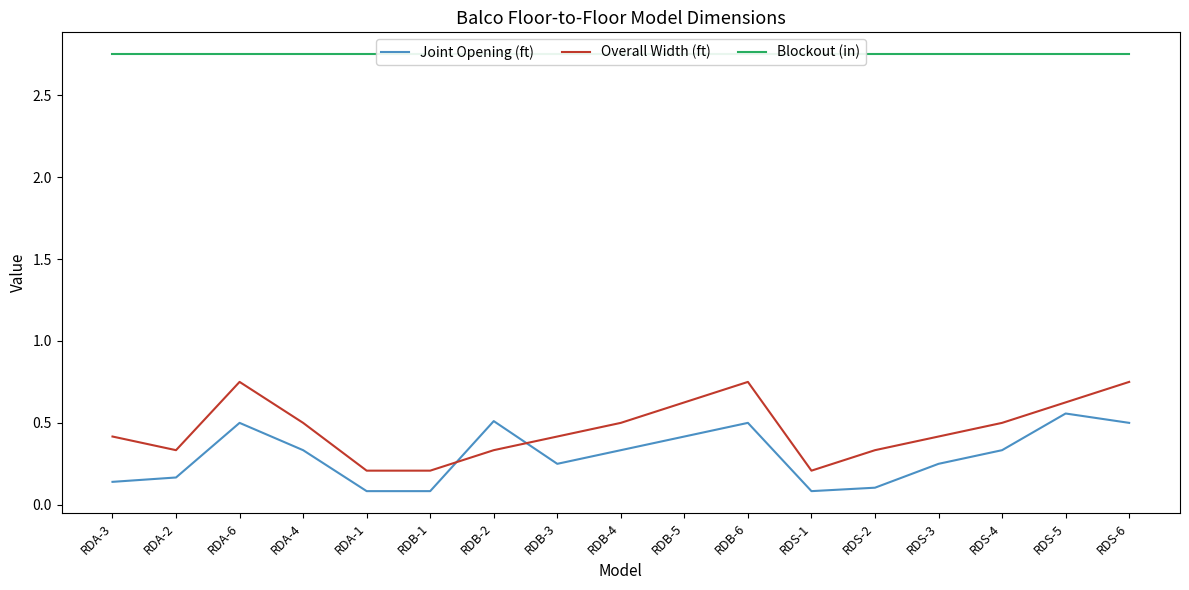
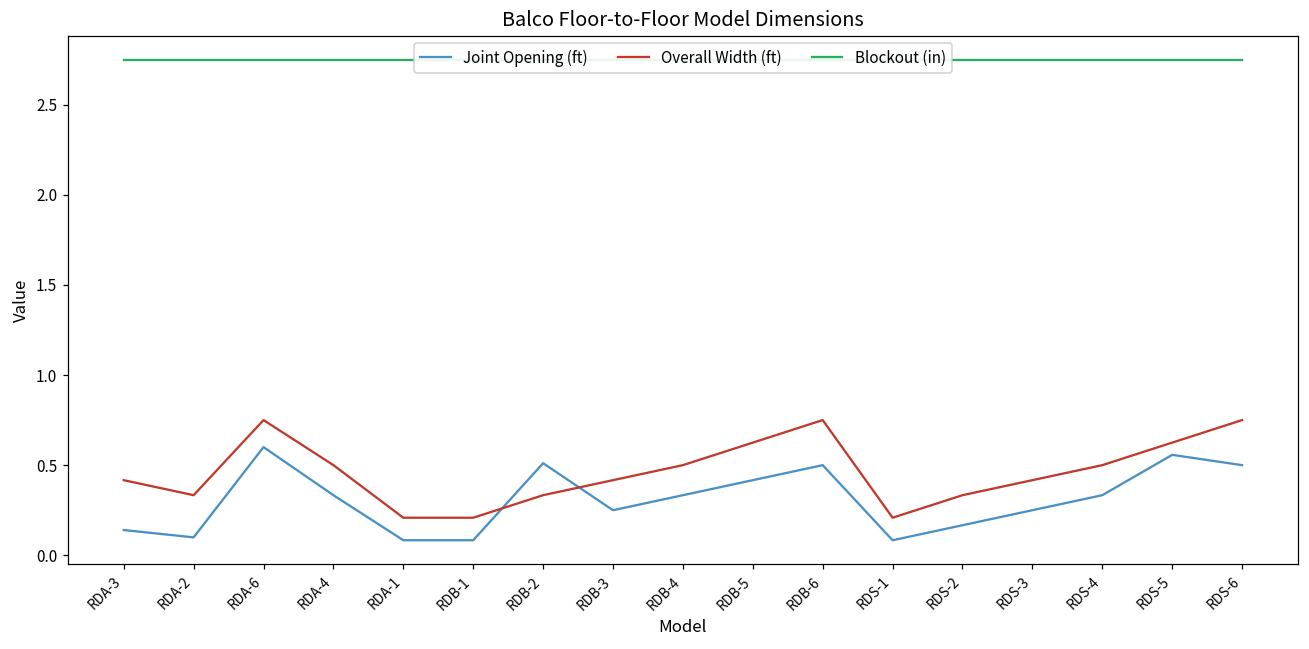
  {
    "Joint Opening (ft)": {
      "RDA-3": 0.14,
-     "RDA-2": 0.17,
-     "RDA-6": 0.5,
+     "RDA-2": 0.10,
+     "RDA-6": 0.6,
      "RDA-4": 0.33,
      "RDA-1": 0.08,
      "RDB-1": 0.08,
      "RDB-2": 0.51,
      "RDB-3": 0.25,
      "RDB-4": 0.33,
      "RDB-5": 0.42,
      "RDB-6": 0.50,
      "RDS-1": 0.08,
-     "RDS-2": 0.10,
+     "RDS-2": 0.17,
      "RDS-3": 0.25,
      "RDS-4": 0.33,
      "RDS-5": 0.56,
      "RDS-6": 0.50
    },
    "Overall Width (ft)": {
      "RDA-3": 0.42,
      "RDA-2": 0.33,
      "RDA-6": 0.75,
      "RDA-4": 0.50,
      "RDA-1": 0.21,
      "RDB-1": 0.21,
      "RDB-2": 0.33,
      "RDB-3": 0.42,
      "RDB-4": 0.50,
      "RDB-5": 0.63,
      "RDB-6": 0.75,
      "RDS-1": 0.21,
      "RDS-2": 0.33,
      "RDS-3": 0.42,
      "RDS-4": 0.50,
      "RDS-5": 0.63,
      "RDS-6": 0.75
    },
    "Blockout (in)": {
      "RDA-3": 2.75,
      "RDA-2": 2.75,
      "RDA-6": 2.75,
      "RDA-4": 2.75,
      "RDA-1": 2.75,
      "RDS-2": 2.75,
      "RDS-3": 2.75,
      "RDS-4": 2.75,
      "RDS-5": 2.75,
      "RDS-6": 2.75
    }
  }
